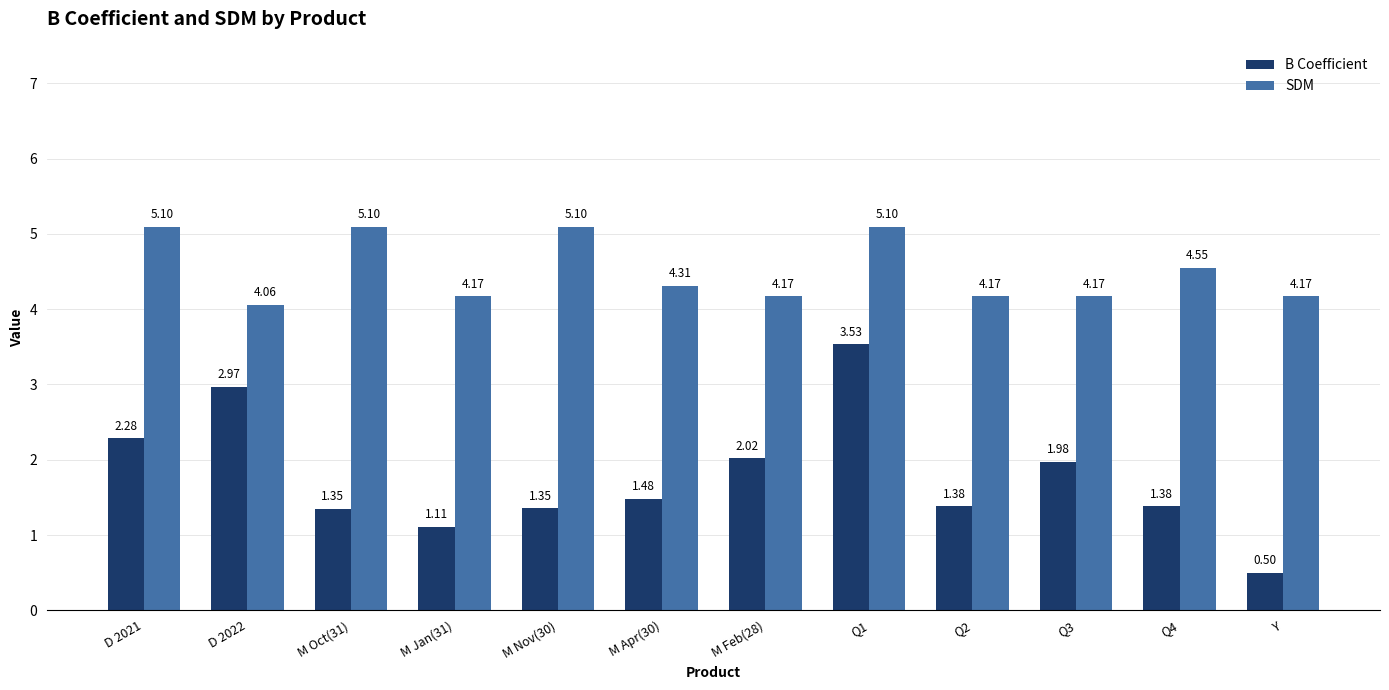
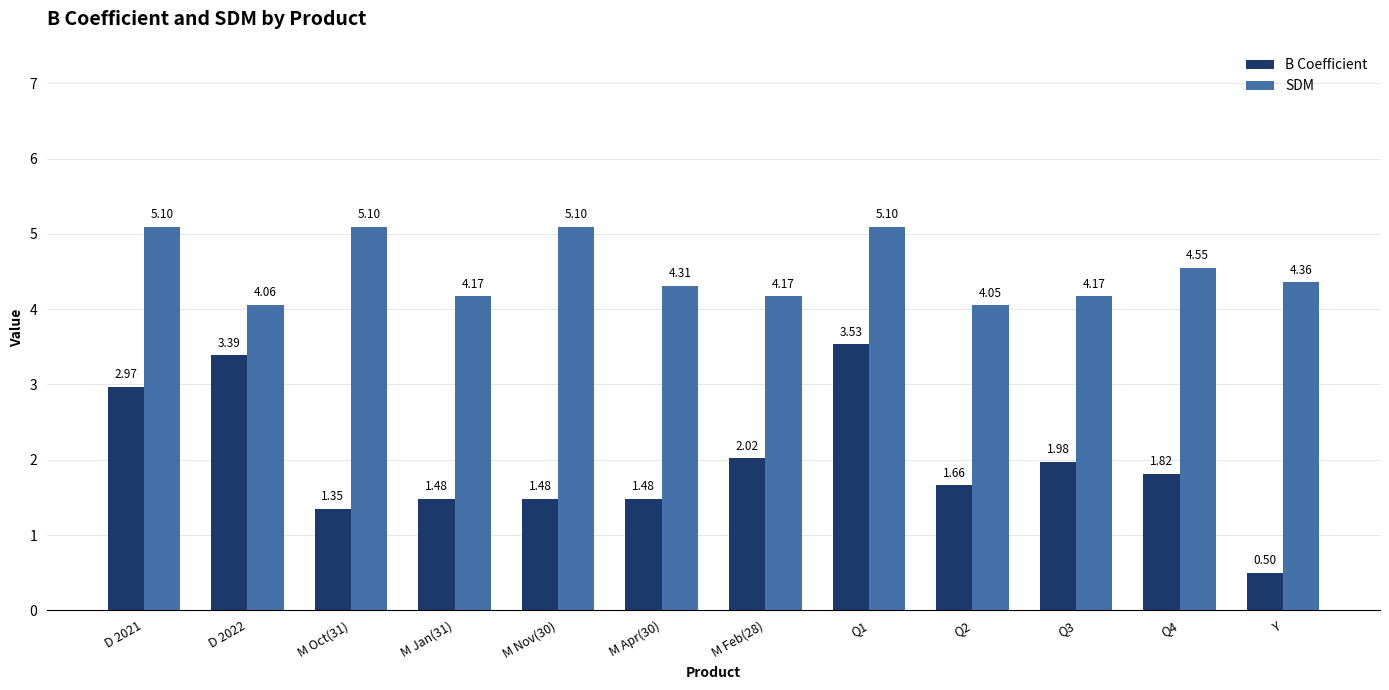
  {
    "B Coefficient": {
-     "D 2021": 2.28,
-     "D 2022": 2.97,
+     "D 2021": 2.97,
+     "D 2022": 3.39,
      "M Oct(31)": 1.35,
-     "M Jan(31)": 1.11,
-     "M Nov(30)": 1.35,
+     "M Jan(31)": 1.48,
+     "M Nov(30)": 1.48,
      "M Apr(30)": 1.48,
      "M Feb(28)": 2.02,
      "Q1": 3.53,
-     "Q2": 1.38,
+     "Q2": 1.66,
      "Q3": 1.98,
-     "Q4": 1.38,
+     "Q4": 1.82,
      "Y": 0.50
    },
    "SDM": {
      "D 2021": 5.10,
      "D 2022": 4.06,
      "M Oct(31)": 5.10,
      "M Jan(31)": 4.17,
      "M Nov(30)": 5.10,
      "M Apr(30)": 4.31,
      "M Feb(28)": 4.17,
      "Q1": 5.10,
-     "Q2": 4.17,
+     "Q2": 4.05,
      "Q3": 4.17,
      "Q4": 4.55,
-     "Y": 4.17
+     "Y": 4.36
    }
  }
